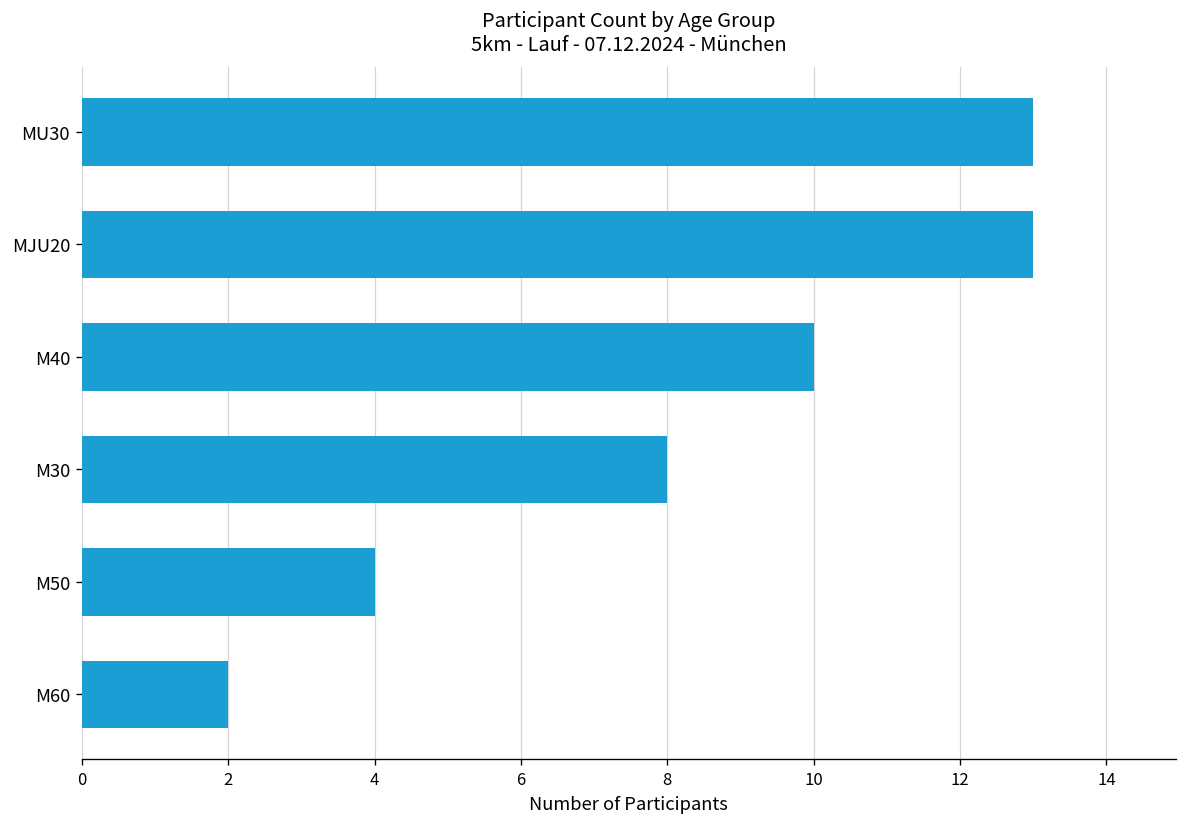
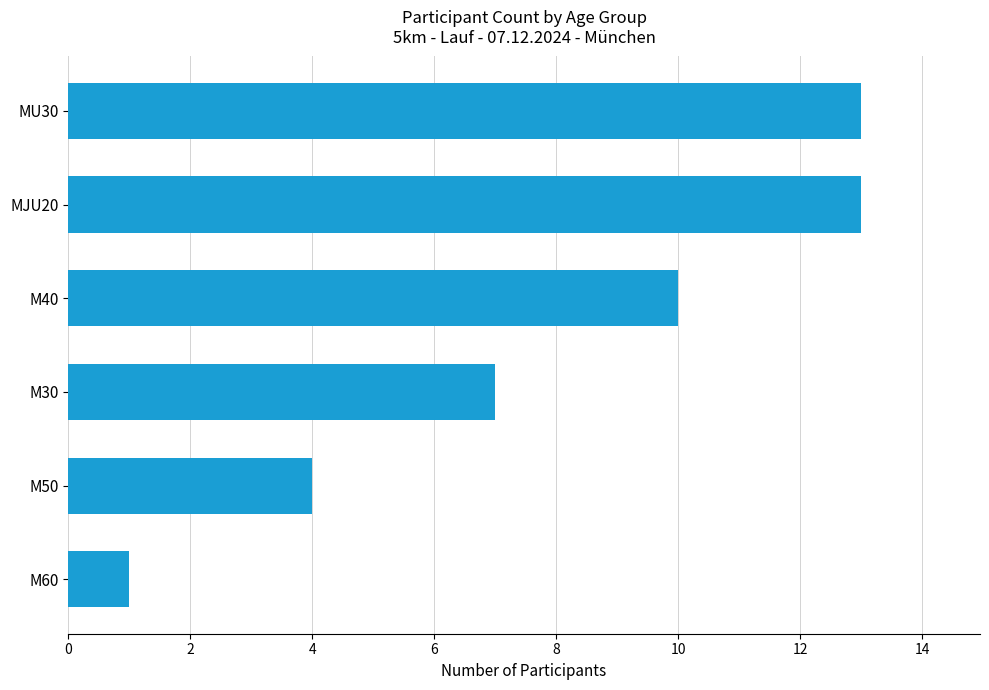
  {
    "MU30": 13,
    "MJU20": 13,
    "M40": 10,
-   "M30": 8,
+   "M30": 7,
    "M50": 4,
-   "M60": 2
+   "M60": 1
  }
